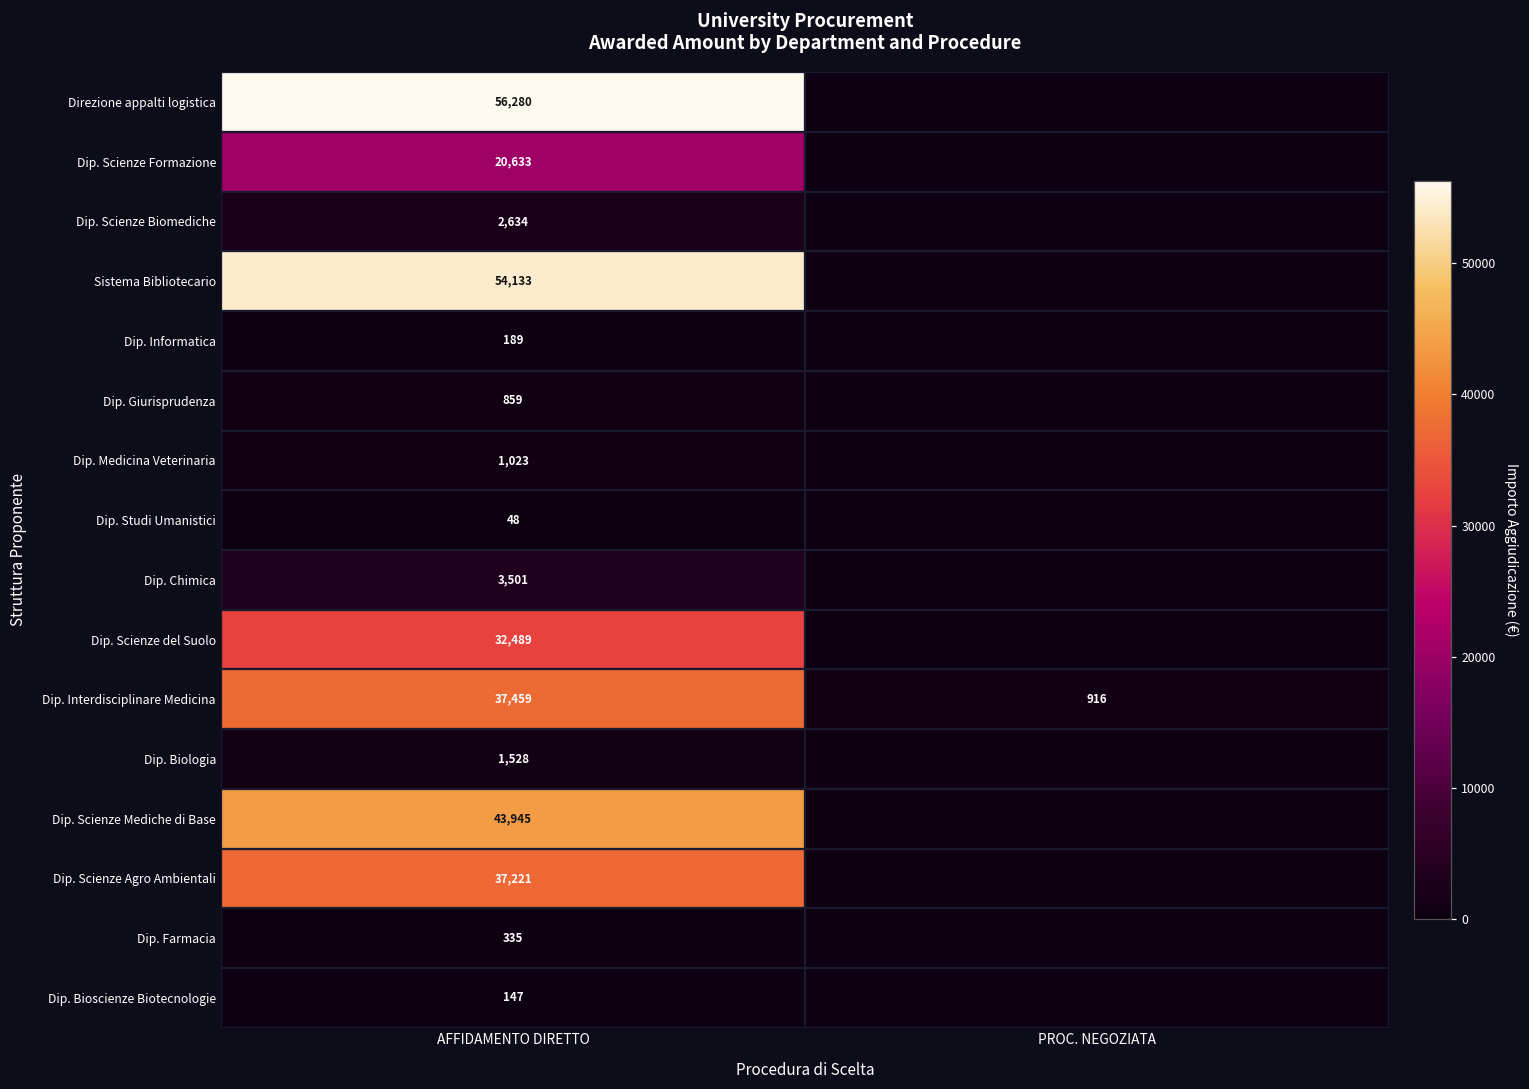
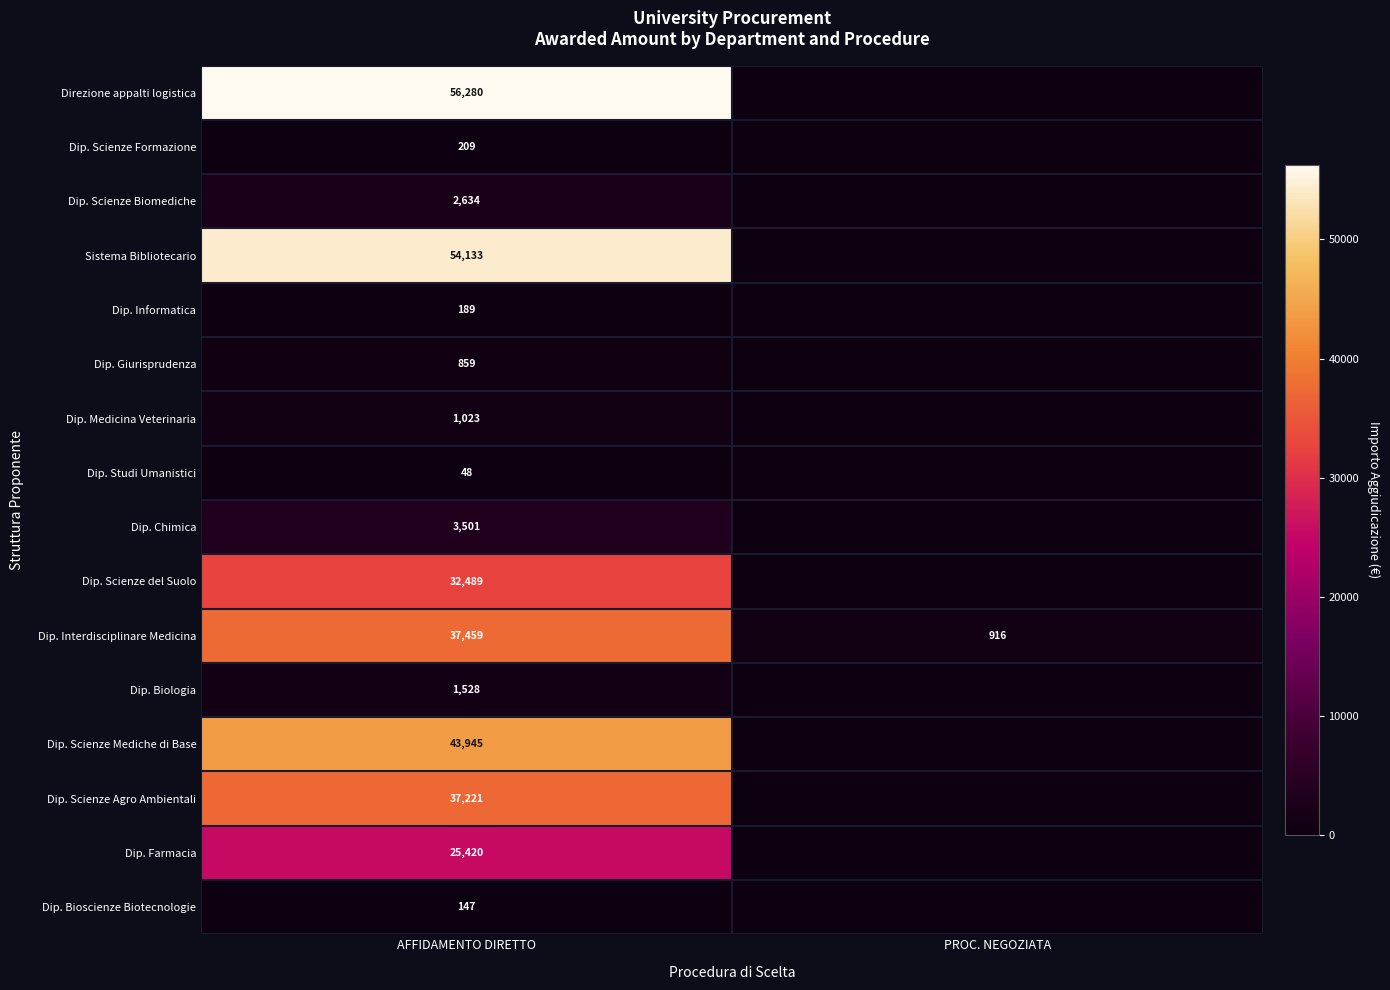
  {
    "Direzione appalti logistica": {
      "AFFIDAMENTO DIRETTO": "56,280"
    },
    "Dip. Scienze Formazione": {
-     "AFFIDAMENTO DIRETTO": "20,633"
+     "AFFIDAMENTO DIRETTO": "209"
    },
    "Dip. Scienze Biomediche": {
      "AFFIDAMENTO DIRETTO": "2,634"
    },
    "Sistema Bibliotecario": {
      "AFFIDAMENTO DIRETTO": "54,133"
    },
    "Dip. Informatica": {
      "AFFIDAMENTO DIRETTO": "189"
    },
    "Dip. Giurisprudenza": {
      "AFFIDAMENTO DIRETTO": "859"
    },
    "Dip. Medicina Veterinaria": {
      "AFFIDAMENTO DIRETTO": "1,023"
    },
    "Dip. Studi Umanistici": {
      "AFFIDAMENTO DIRETTO": "48"
    },
    "Dip. Chimica": {
      "AFFIDAMENTO DIRETTO": "3,501"
    },
    "Dip. Scienze del Suolo": {
      "AFFIDAMENTO DIRETTO": "32,489"
    },
    "Dip. Interdisciplinare Medicina": {
      "AFFIDAMENTO DIRETTO": "37,459",
      "PROC. NEGOZIATA": "916"
    },
    "Dip. Biologia": {
      "AFFIDAMENTO DIRETTO": "1,528"
    },
    "Dip. Scienze Mediche di Base": {
      "AFFIDAMENTO DIRETTO": "43,945"
    },
    "Dip. Scienze Agro Ambientali": {
      "AFFIDAMENTO DIRETTO": "37,221"
    },
    "Dip. Farmacia": {
-     "AFFIDAMENTO DIRETTO": "335"
+     "AFFIDAMENTO DIRETTO": "25,420"
    },
    "Dip. Bioscienze Biotecnologie": {
      "AFFIDAMENTO DIRETTO": "147"
    }
  }
